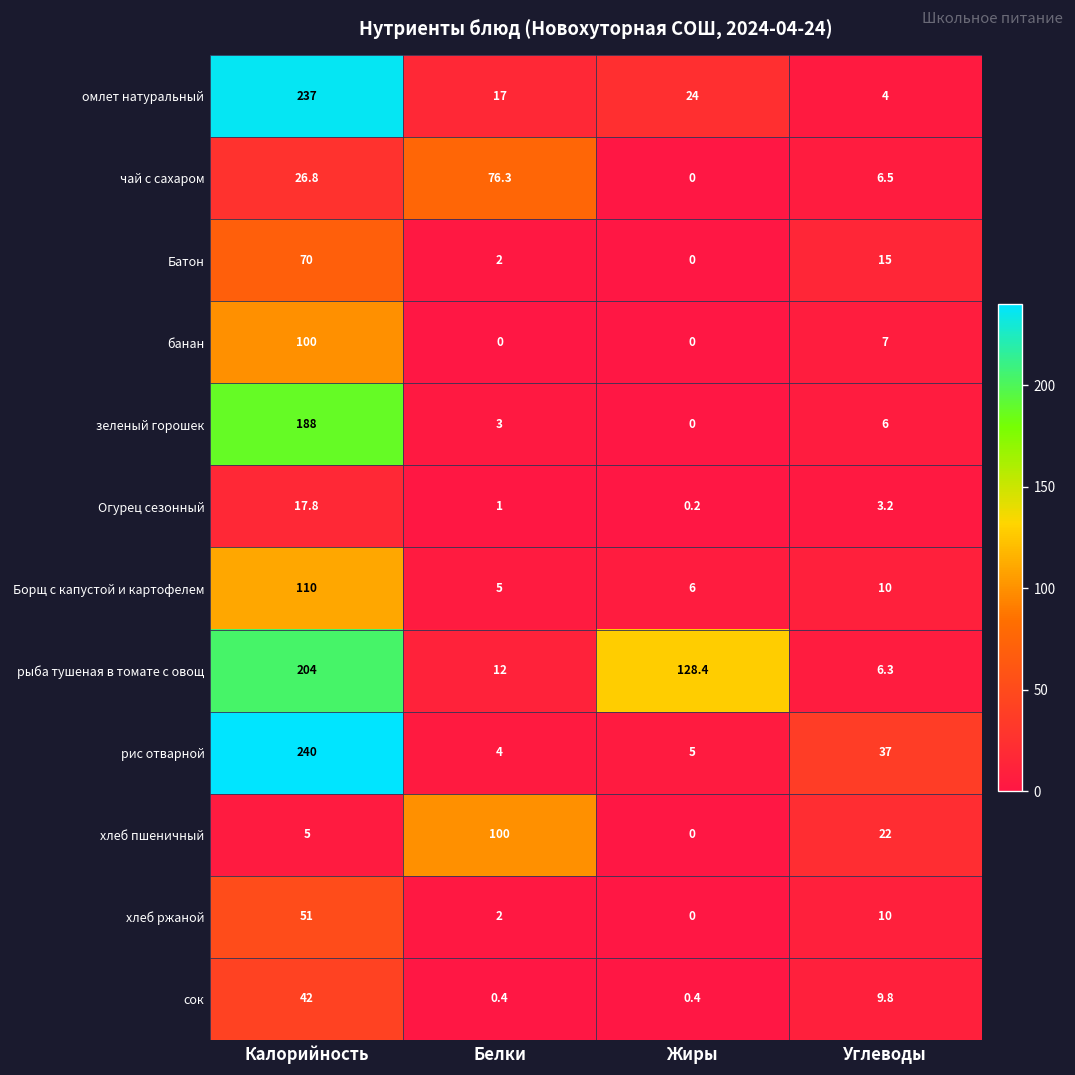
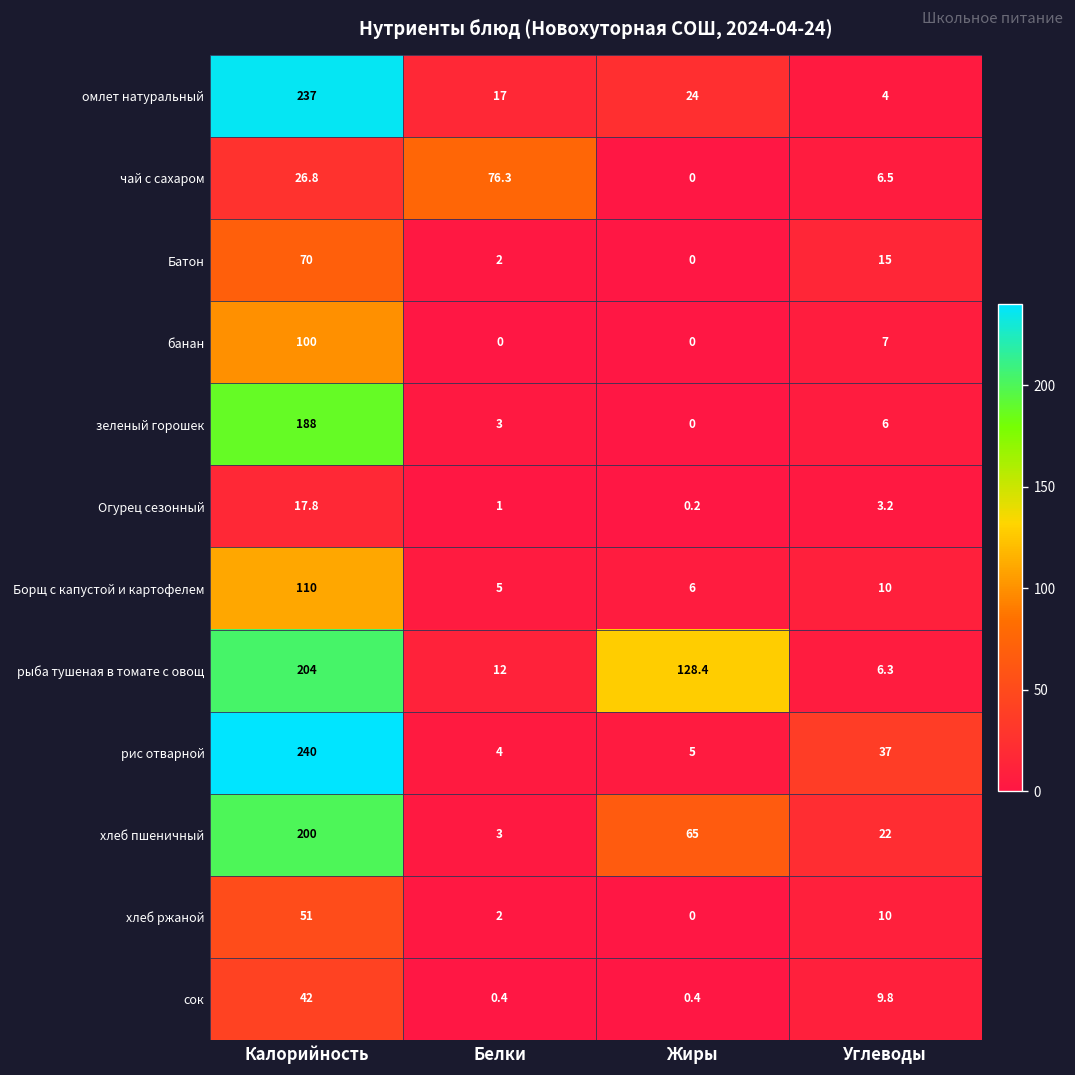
  {
    "омлет натуральный": {
      "Калорийность": 237,
      "Белки": 17,
      "Жиры": 24,
      "Углеводы": 4
    },
    "чай с сахаром": {
      "Калорийность": 26.8,
      "Белки": 76.3,
      "Жиры": 0,
      "Углеводы": 6.5
    },
    "Батон": {
      "Калорийность": 70,
      "Белки": 2,
      "Жиры": 0,
      "Углеводы": 15
    },
    "банан": {
      "Калорийность": 100,
      "Белки": 0,
      "Жиры": 0,
      "Углеводы": 7
    },
    "зеленый горошек": {
      "Калорийность": 188,
      "Белки": 3,
      "Жиры": 0,
      "Углеводы": 6
    },
    "Огурец сезонный": {
      "Калорийность": 17.8,
      "Белки": 1,
      "Жиры": 0.2,
      "Углеводы": 3.2
    },
    "Борщ с капустой и картофелем": {
      "Калорийность": 110,
      "Белки": 5,
      "Жиры": 6,
      "Углеводы": 10
    },
    "рыба тушеная в томате с овощ": {
      "Калорийность": 204,
      "Белки": 12,
      "Жиры": 128.4,
      "Углеводы": 6.3
    },
    "рис отварной": {
      "Калорийность": 240,
      "Белки": 4,
      "Жиры": 5,
      "Углеводы": 37
    },
    "хлеб пшеничный": {
-     "Калорийность": 5,
-     "Белки": 100,
-     "Жиры": 0,
+     "Калорийность": 200,
+     "Белки": 3,
+     "Жиры": 65,
      "Углеводы": 22
    },
    "хлеб ржаной": {
      "Калорийность": 51,
      "Белки": 2,
      "Жиры": 0,
      "Углеводы": 10
    },
    "сок": {
      "Калорийность": 42,
      "Белки": 0.4,
      "Жиры": 0.4,
      "Углеводы": 9.8
    }
  }
